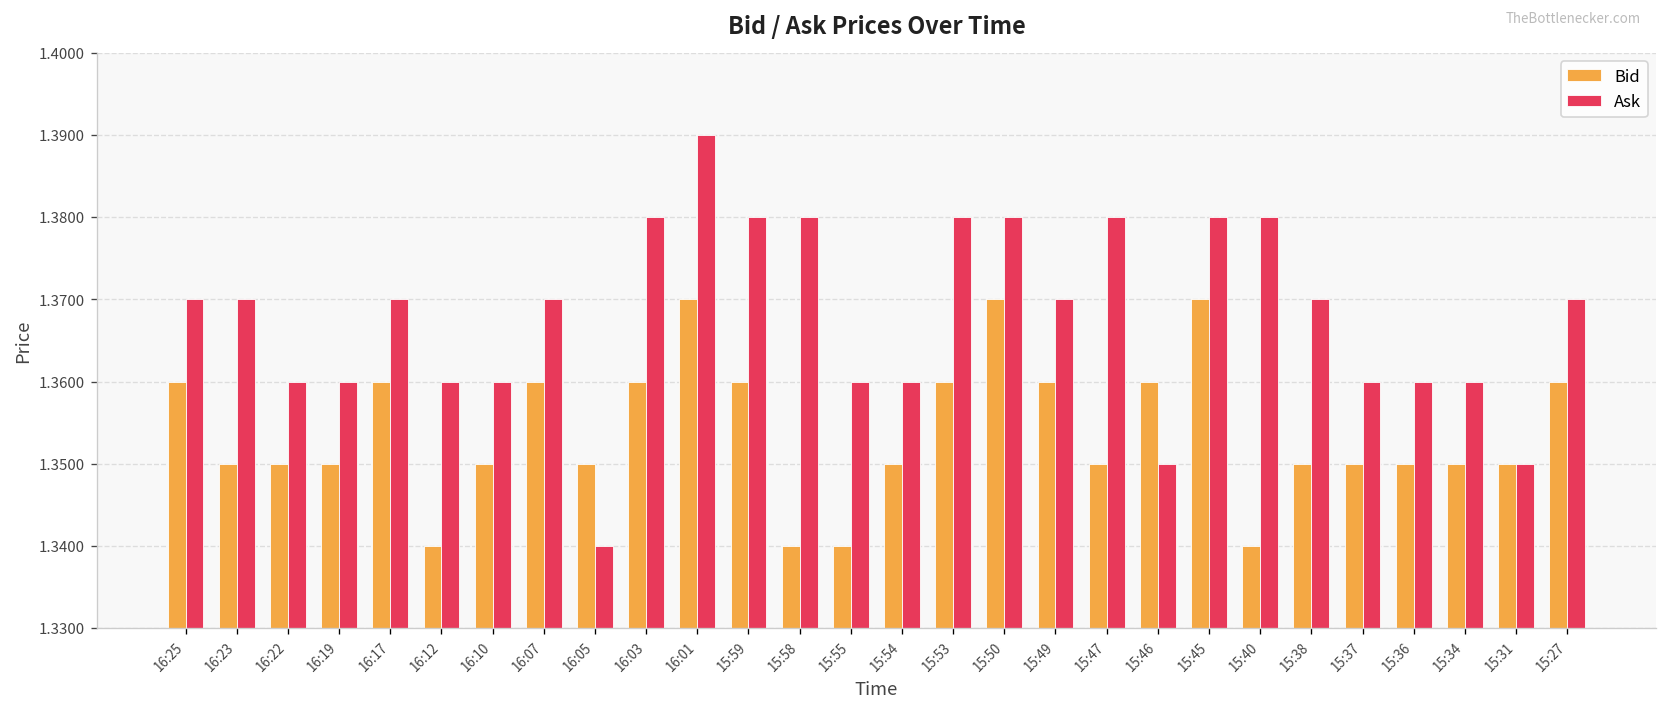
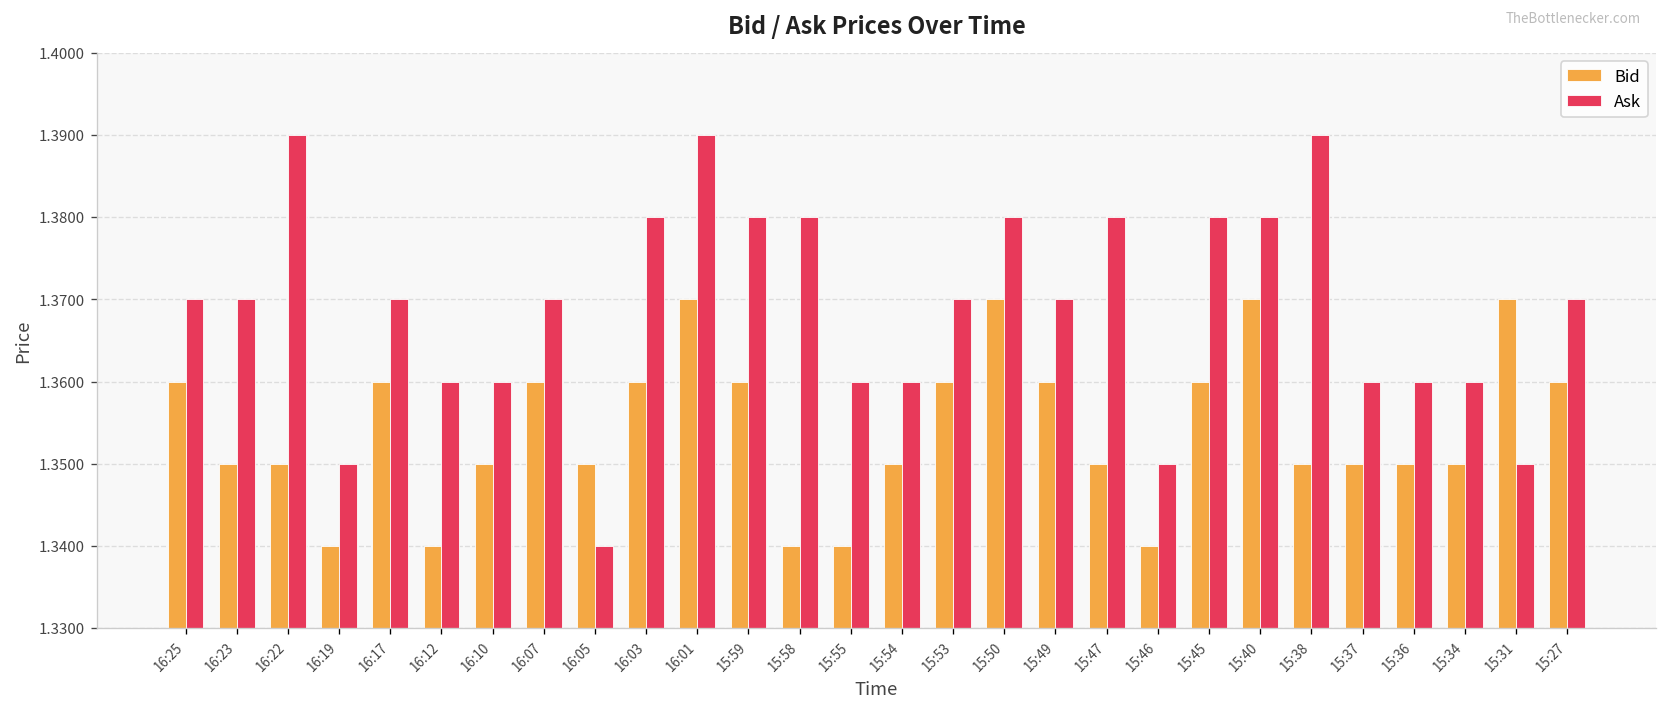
  {
    "Bid": {
      "16:25": 1.36,
      "16:23": 1.35,
      "16:22": 1.35,
-     "16:19": 1.35,
+     "16:19": 1.34,
      "16:17": 1.36,
      "16:12": 1.34,
      "16:10": 1.35,
      "16:07": 1.36,
      "16:05": 1.35,
      "16:03": 1.36,
      "16:01": 1.37,
      "15:59": 1.36,
      "15:58": 1.34,
      "15:55": 1.34,
      "15:54": 1.35,
      "15:53": 1.36,
      "15:50": 1.37,
      "15:49": 1.36,
      "15:47": 1.35,
-     "15:46": 1.36,
-     "15:45": 1.37,
-     "15:40": 1.34,
+     "15:46": 1.34,
+     "15:45": 1.36,
+     "15:40": 1.37,
      "15:38": 1.35,
      "15:37": 1.35,
      "15:36": 1.35,
      "15:34": 1.35,
-     "15:31": 1.35,
+     "15:31": 1.37,
      "15:27": 1.36
    },
    "Ask": {
      "16:25": 1.37,
      "16:23": 1.37,
-     "16:22": 1.36,
-     "16:19": 1.36,
+     "16:22": 1.39,
+     "16:19": 1.35,
      "16:17": 1.37,
      "16:12": 1.36,
      "16:10": 1.36,
      "16:07": 1.37,
      "16:05": 1.34,
      "16:03": 1.38,
      "16:01": 1.39,
      "15:59": 1.38,
      "15:58": 1.38,
      "15:55": 1.36,
      "15:54": 1.36,
-     "15:53": 1.38,
+     "15:53": 1.37,
      "15:50": 1.38,
      "15:49": 1.37,
      "15:47": 1.38,
      "15:46": 1.35,
      "15:45": 1.38,
      "15:40": 1.38,
-     "15:38": 1.37,
+     "15:38": 1.39,
      "15:37": 1.36,
      "15:36": 1.36,
      "15:34": 1.36,
      "15:31": 1.35,
      "15:27": 1.37
    }
  }
